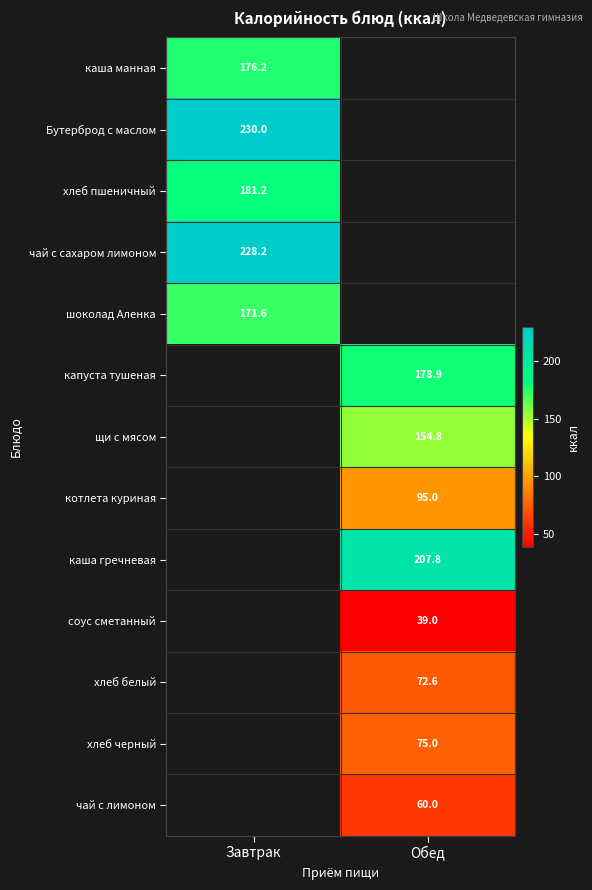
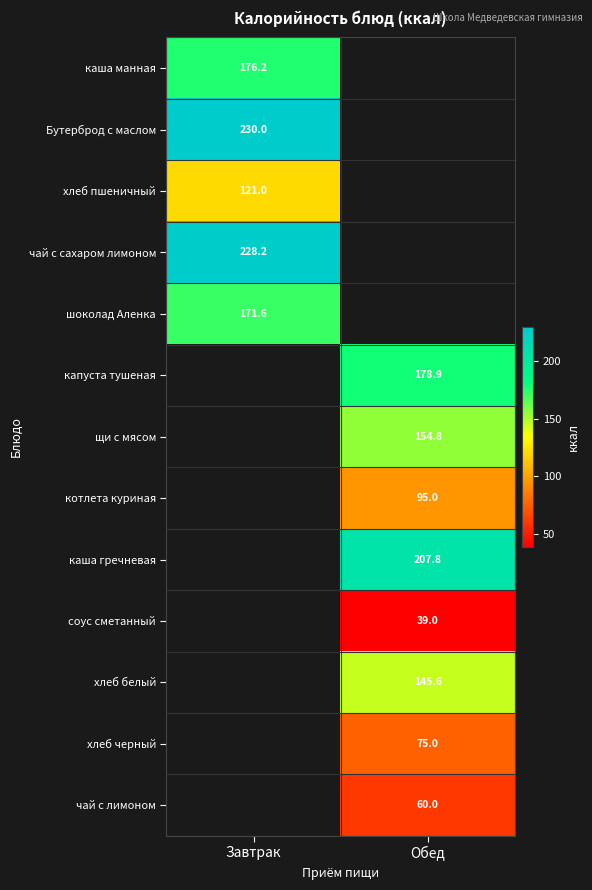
  {
    "каша манная": {
      "Завтрак": 176.2
    },
    "Бутерброд с маслом": {
      "Завтрак": 230.0
    },
    "хлеб пшеничный": {
-     "Завтрак": 181.2
+     "Завтрак": 121.0
    },
    "чай с сахаром лимоном": {
      "Завтрак": 228.2
    },
    "шоколад Аленка": {
      "Завтрак": 171.6
    },
    "капуста тушеная": {
      "Обед": 178.9
    },
    "щи с мясом": {
      "Обед": 154.8
    },
    "котлета куриная": {
      "Обед": 95.0
    },
    "каша гречневая": {
      "Обед": 207.8
    },
    "соус сметанный": {
      "Обед": 39.0
    },
    "хлеб белый": {
-     "Обед": 72.6
+     "Обед": 145.6
    },
    "хлеб черный": {
      "Обед": 75.0
    },
    "чай с лимоном": {
      "Обед": 60.0
    }
  }
